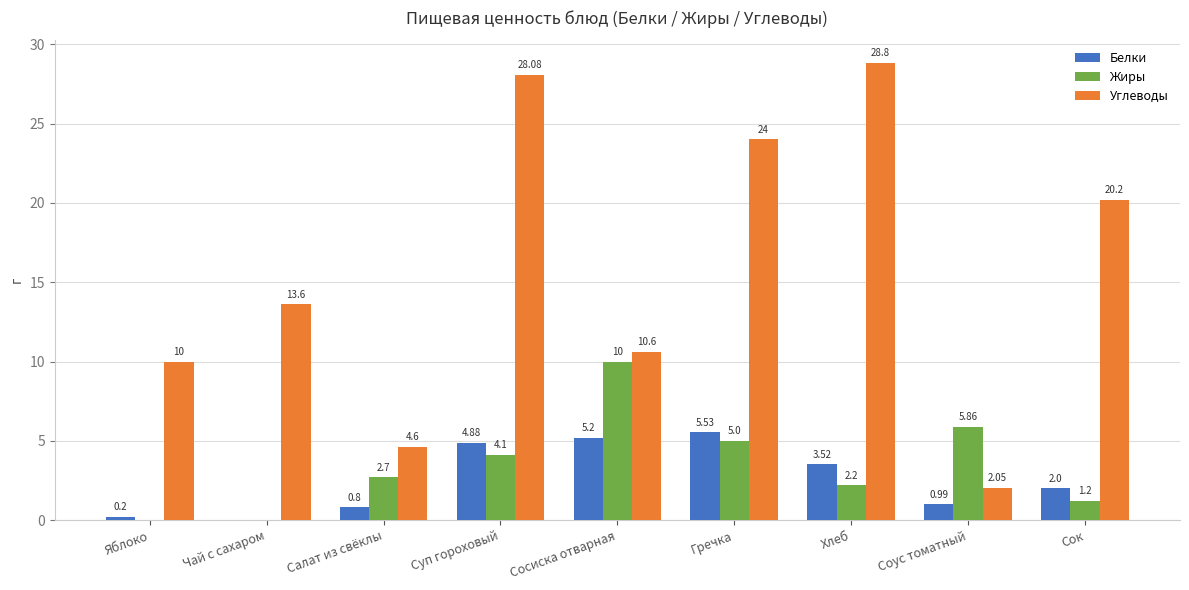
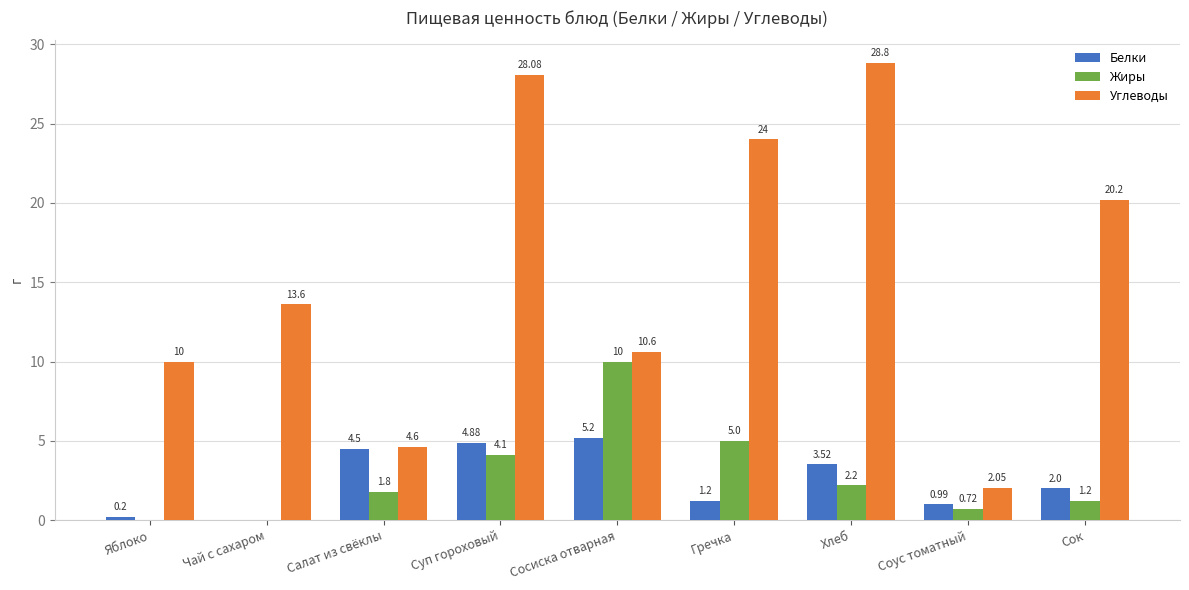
  {
    "Белки": {
      "Яблоко": 0.2,
-     "Салат из свёклы": 0.8,
+     "Салат из свёклы": 4.5,
      "Суп гороховый": 4.88,
      "Сосиска отварная": 5.2,
-     "Гречка": 5.53,
+     "Гречка": 1.2,
      "Хлеб": 3.52,
      "Соус томатный": 0.99,
      "Сок": 2.0
    },
    "Жиры": {
-     "Салат из свёклы": 2.7,
+     "Салат из свёклы": 1.8,
      "Суп гороховый": 4.1,
      "Сосиска отварная": 10,
      "Гречка": 5.0,
      "Хлеб": 2.2,
-     "Соус томатный": 5.86,
+     "Соус томатный": 0.72,
      "Сок": 1.2
    },
    "Углеводы": {
      "Яблоко": 10,
      "Чай с сахаром": 13.6,
      "Салат из свёклы": 4.6,
      "Суп гороховый": 28.08,
      "Сосиска отварная": 10.6,
      "Гречка": 24,
      "Хлеб": 28.8,
      "Соус томатный": 2.05,
      "Сок": 20.2
    }
  }
